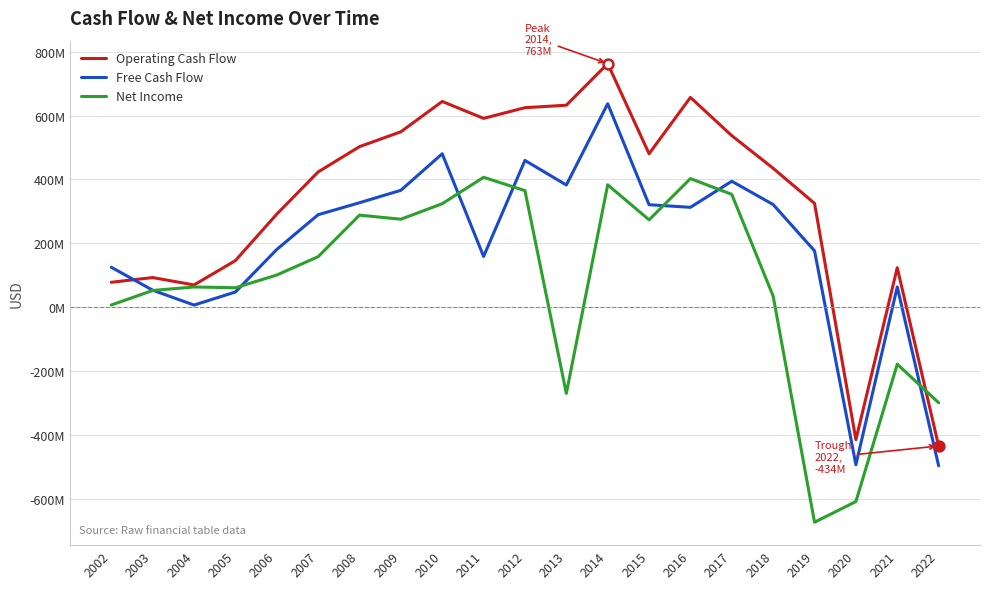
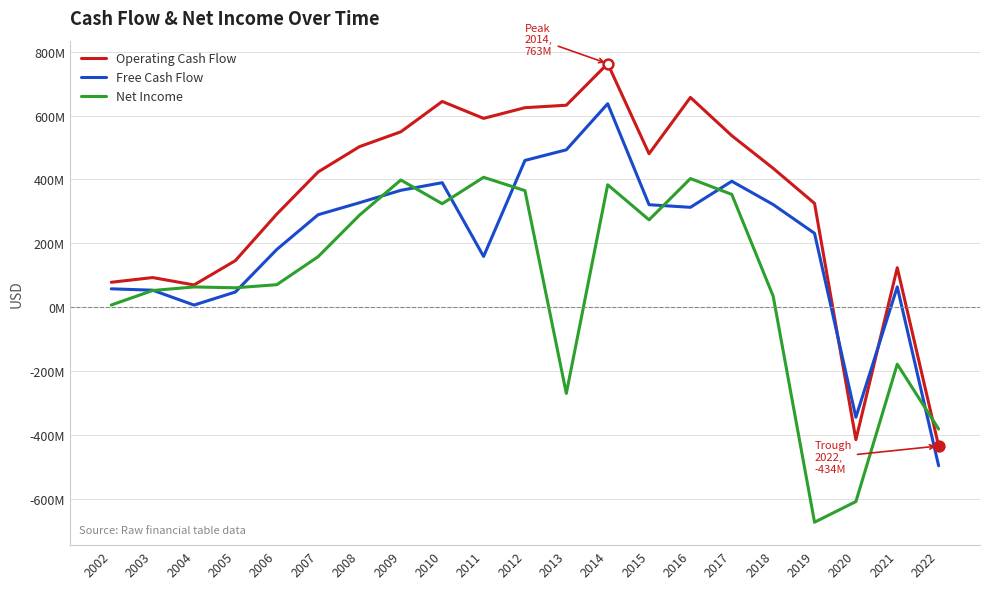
  {
    "Free Cash Flow": {
-     "2002": 130000000,
+     "2002": 60000000,
      "2004": 10000000,
      "2005": 50000000,
      "2006": 180000000,
      "2007": 290000000,
      "2008": 330000000,
      "2009": 370000000,
-     "2010": 480000000,
+     "2010": 390000000,
      "2011": 160000000,
      "2012": 460000000,
-     "2013": 380000000,
+     "2013": 490000000,
      "2014": 640000000,
      "2015": 320000000,
      "2016": 310000000,
      "2017": 390000000,
      "2018": 320000000,
-     "2019": 180000000,
-     "2020": -490000000,
+     "2019": 230000000,
+     "2020": -340000000,
      "2021": 60000000,
      "2022": -500000000
    },
    "Net Income": {
      "2002": 10000000,
      "2005": 60000000,
-     "2006": 100000000,
+     "2006": 70000000,
      "2007": 160000000,
      "2008": 290000000,
-     "2009": 280000000,
+     "2009": 400000000,
      "2010": 320000000,
      "2011": 410000000,
      "2012": 370000000,
      "2013": -270000000,
      "2014": 380000000,
      "2015": 270000000,
      "2016": 400000000,
      "2017": 350000000,
      "2018": 30000000,
      "2019": -670000000,
      "2020": -610000000,
      "2021": -180000000,
-     "2022": -300000000
+     "2022": -380000000
    }
  }
